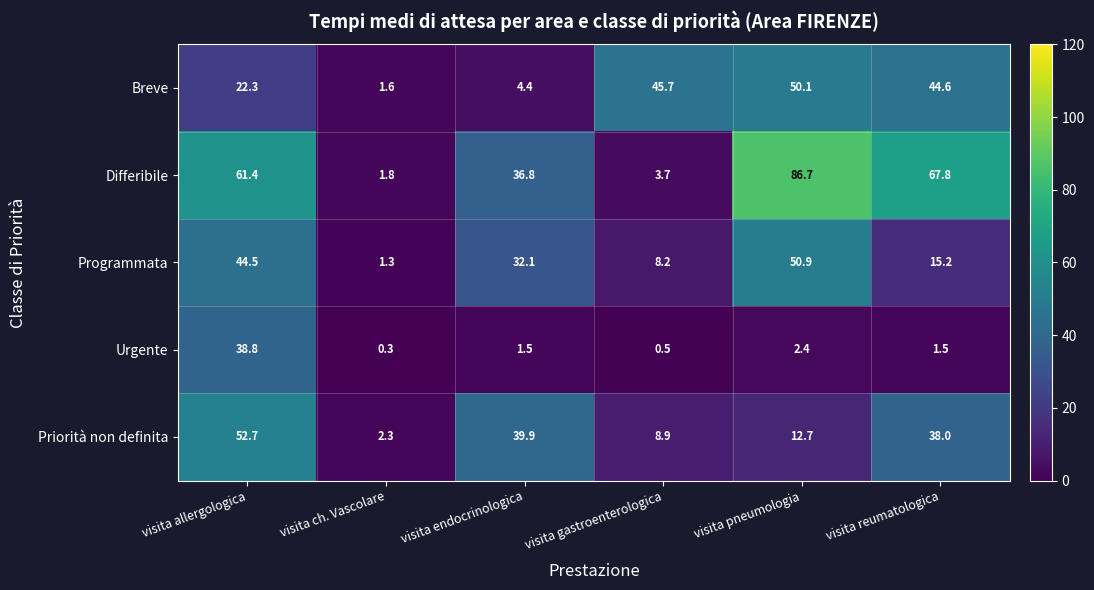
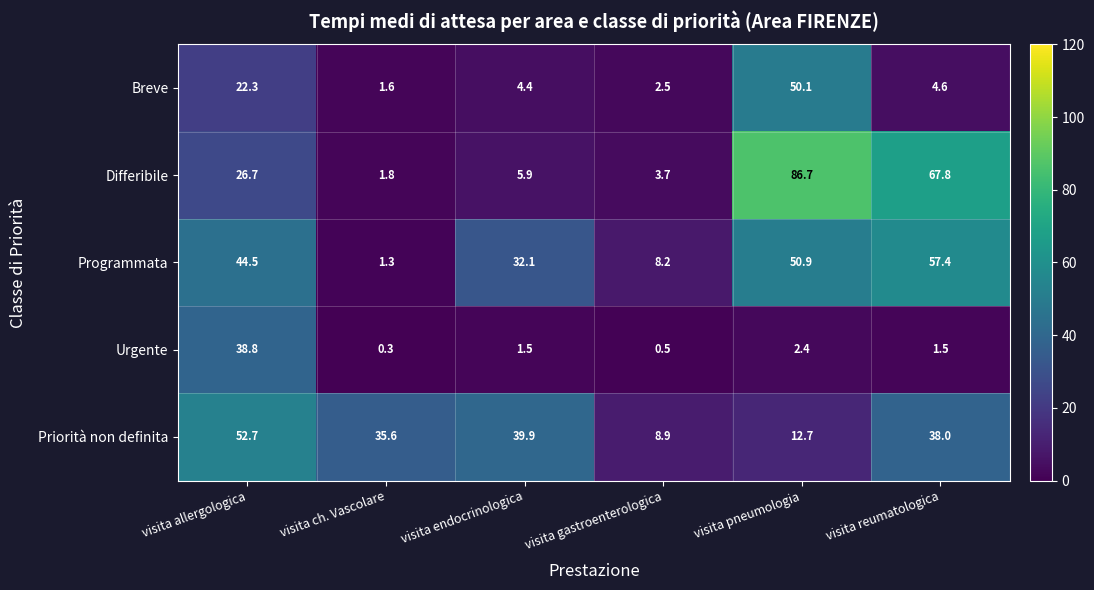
  {
    "Breve": {
      "visita allergologica": 22.3,
      "visita ch. Vascolare": 1.6,
      "visita endocrinologica": 4.4,
-     "visita gastroenterologica": 45.7,
+     "visita gastroenterologica": 2.5,
      "visita pneumologia": 50.1,
-     "visita reumatologica": 44.6
+     "visita reumatologica": 4.6
    },
    "Differibile": {
-     "visita allergologica": 61.4,
+     "visita allergologica": 26.7,
      "visita ch. Vascolare": 1.8,
-     "visita endocrinologica": 36.8,
+     "visita endocrinologica": 5.9,
      "visita gastroenterologica": 3.7,
      "visita pneumologia": 86.7,
      "visita reumatologica": 67.8
    },
    "Programmata": {
      "visita allergologica": 44.5,
      "visita ch. Vascolare": 1.3,
      "visita endocrinologica": 32.1,
      "visita gastroenterologica": 8.2,
      "visita pneumologia": 50.9,
-     "visita reumatologica": 15.2
+     "visita reumatologica": 57.4
    },
    "Urgente": {
      "visita allergologica": 38.8,
      "visita ch. Vascolare": 0.3,
      "visita endocrinologica": 1.5,
      "visita gastroenterologica": 0.5,
      "visita pneumologia": 2.4,
      "visita reumatologica": 1.5
    },
    "Priorità non definita": {
      "visita allergologica": 52.7,
-     "visita ch. Vascolare": 2.3,
+     "visita ch. Vascolare": 35.6,
      "visita endocrinologica": 39.9,
      "visita gastroenterologica": 8.9,
      "visita pneumologia": 12.7,
      "visita reumatologica": 38.0
    }
  }
